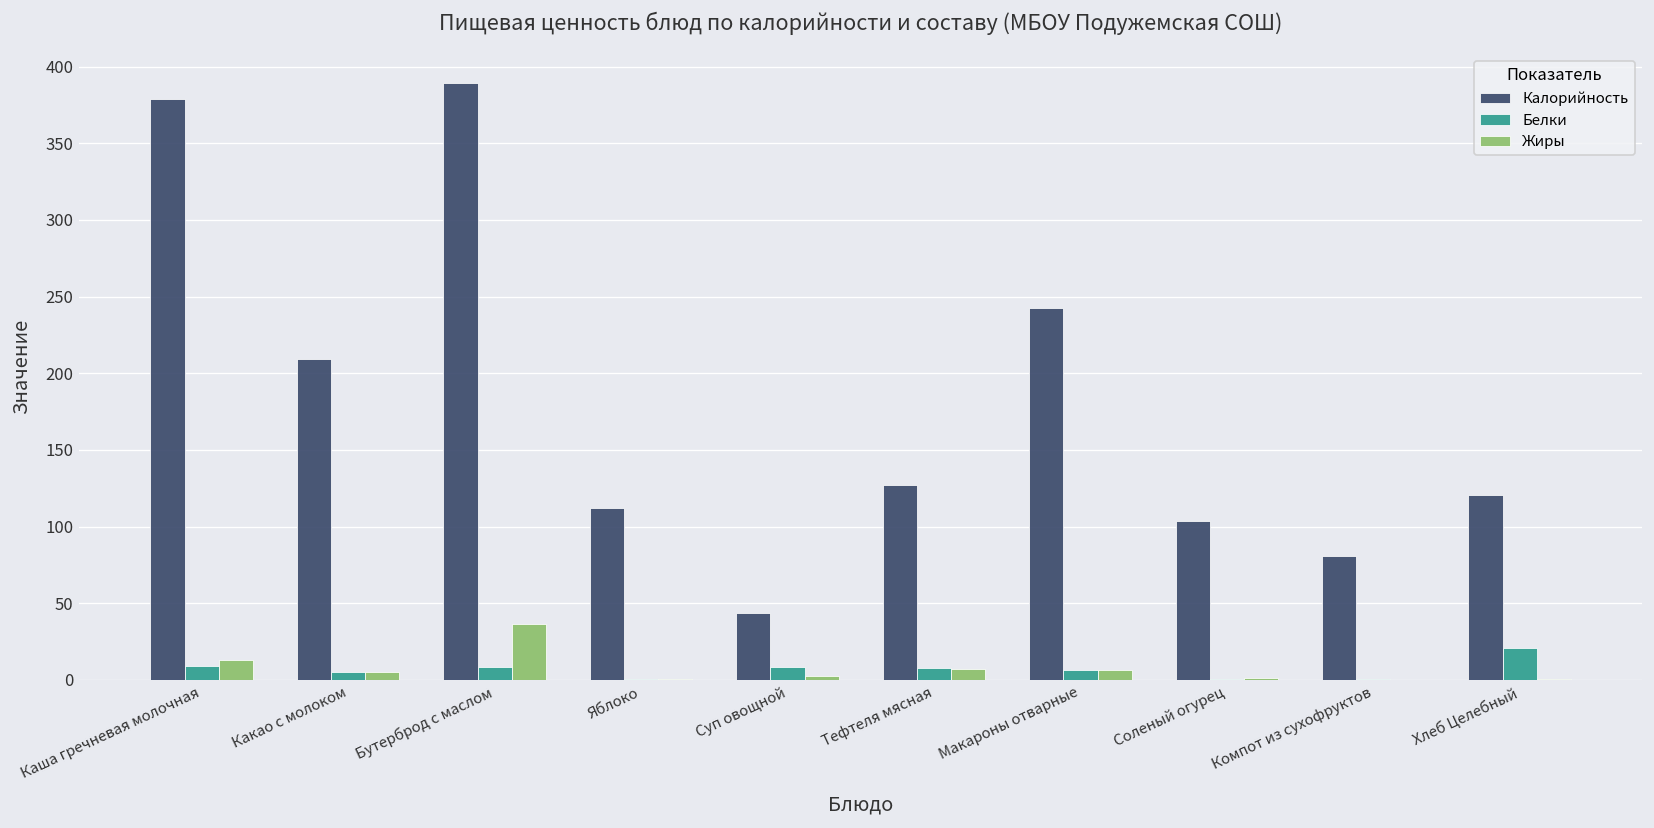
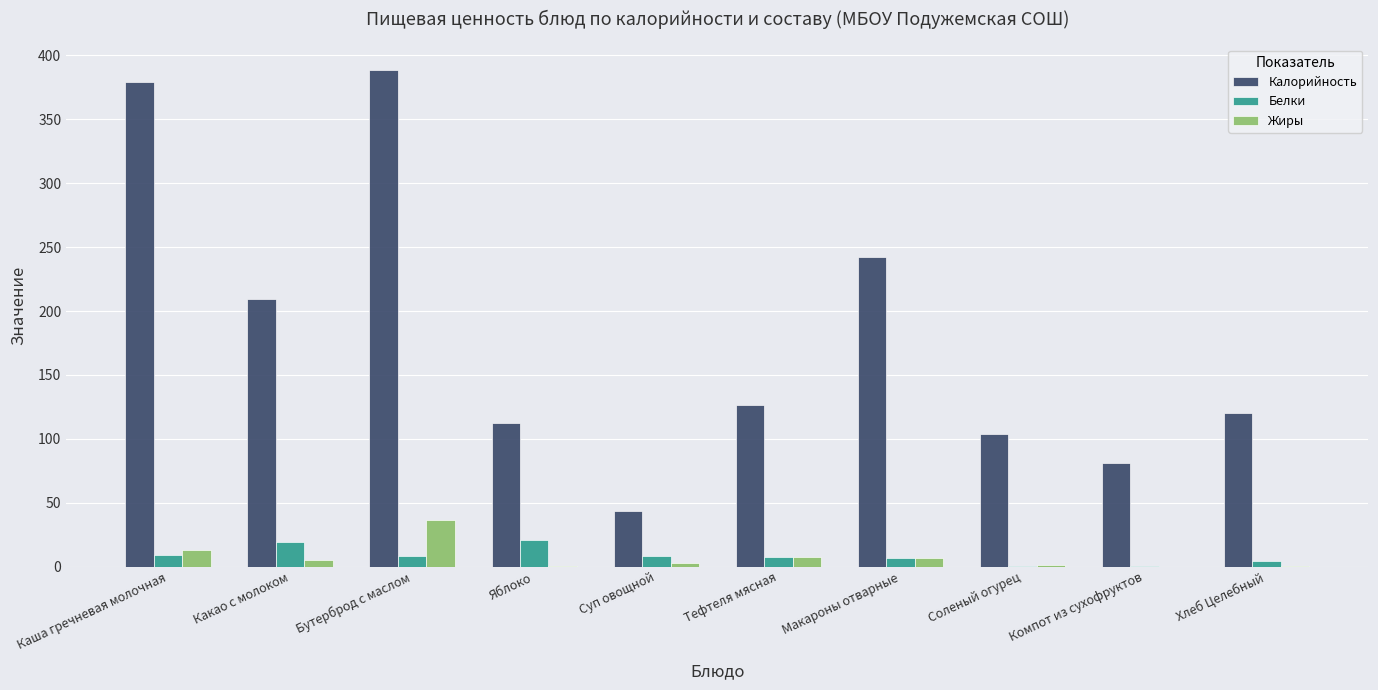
  {
    "Калорийность": {
      "Каша гречневая молочная": 379,
      "Какао с молоком": 209,
      "Бутерброд с маслом": 389,
      "Яблоко": 112,
      "Суп овощной": 44,
      "Тефтеля мясная": 127,
      "Макароны отварные": 242,
      "Соленый огурец": 103,
      "Компот из сухофруктов": 81,
      "Хлеб Целебный": 120
    },
    "Белки": {
      "Каша гречневая молочная": 9,
-     "Какао с молоком": 5,
+     "Какао с молоком": 19,
      "Бутерброд с маслом": 8,
-     "Яблоко": 0,
+     "Яблоко": 21,
      "Суп овощной": 9,
      "Тефтеля мясная": 8,
      "Макароны отварные": 6,
-     "Хлеб Целебный": 21
+     "Хлеб Целебный": 4
    },
    "Жиры": {
      "Каша гречневая молочная": 13,
      "Какао с молоком": 5,
      "Бутерброд с маслом": 37,
      "Суп овощной": 3,
      "Тефтеля мясная": 7,
      "Макароны отварные": 7,
      "Компот из сухофруктов": 0
    }
  }
